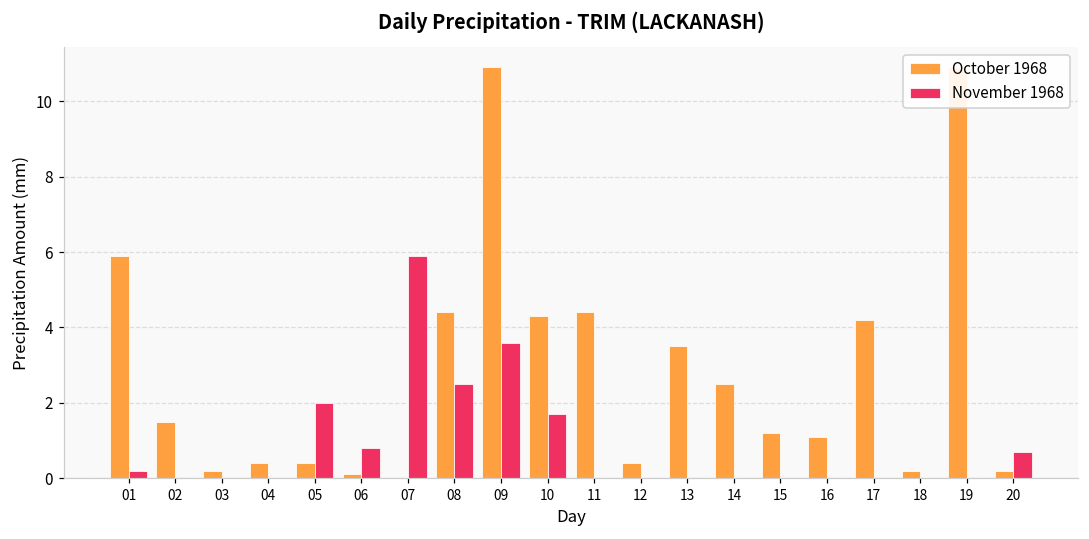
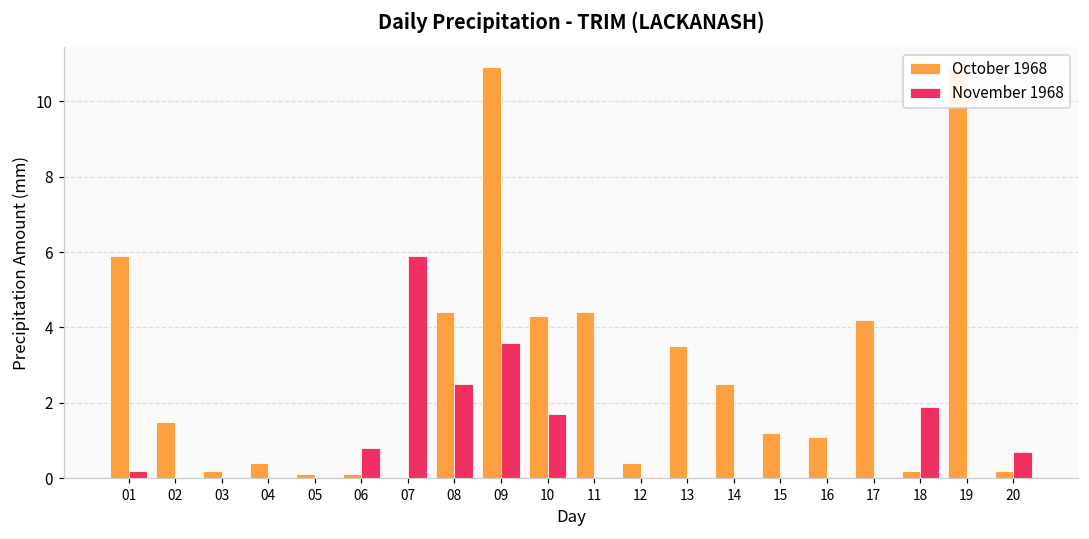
  {
    "October 1968": {
      "01": 5.9,
      "02": 1.5,
      "03": 0.2,
      "04": 0.4,
-     "05": 0.4,
+     "05": 0.1,
      "06": 0.1,
      "07": 0.0,
      "08": 4.4,
      "09": 10.9,
      "10": 4.3,
      "11": 4.4,
      "12": 0.4,
      "13": 3.5,
      "14": 2.5,
      "15": 1.2,
      "16": 1.1,
      "17": 4.2,
      "18": 0.2,
      "20": 0.2
    },
    "November 1968": {
      "01": 0.2,
      "02": 0.0,
      "03": 0.0,
      "04": 0.0,
-     "05": 2,
+     "05": 0,
      "06": 0.8,
      "07": 5.9,
      "08": 2.5,
      "09": 3.6,
      "10": 1.7,
      "11": 0.0,
      "12": 0.0,
      "13": 0.0,
      "14": 0.0,
      "15": 0.0,
      "16": 0.0,
      "17": 0.0,
-     "18": 0.0,
+     "18": 1.9,
      "19": 0.0,
      "20": 0.7
    }
  }
